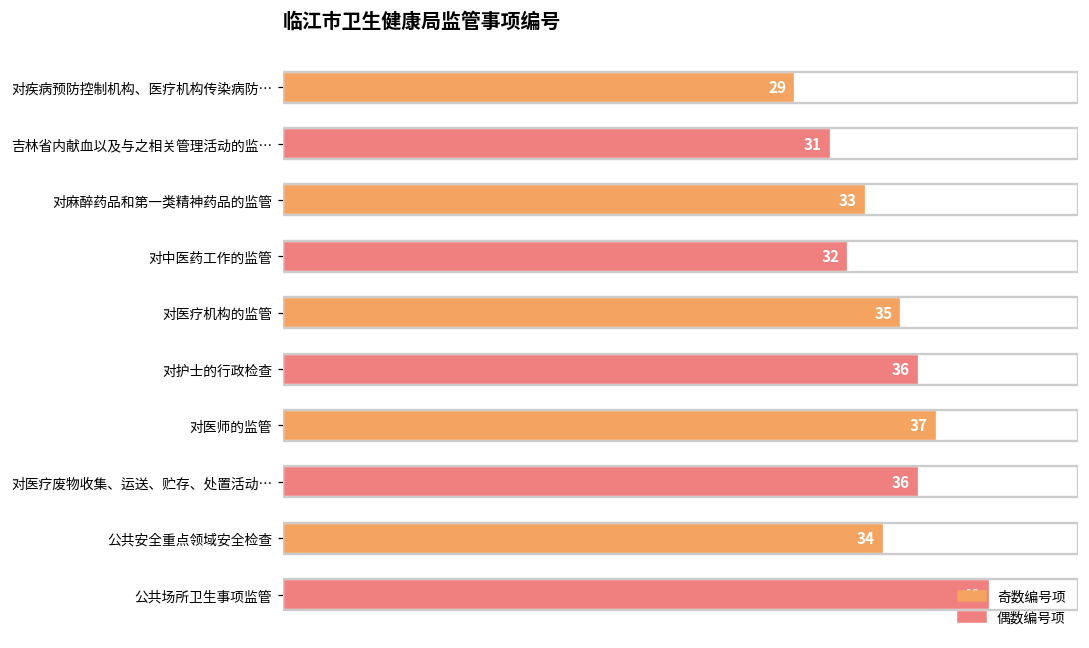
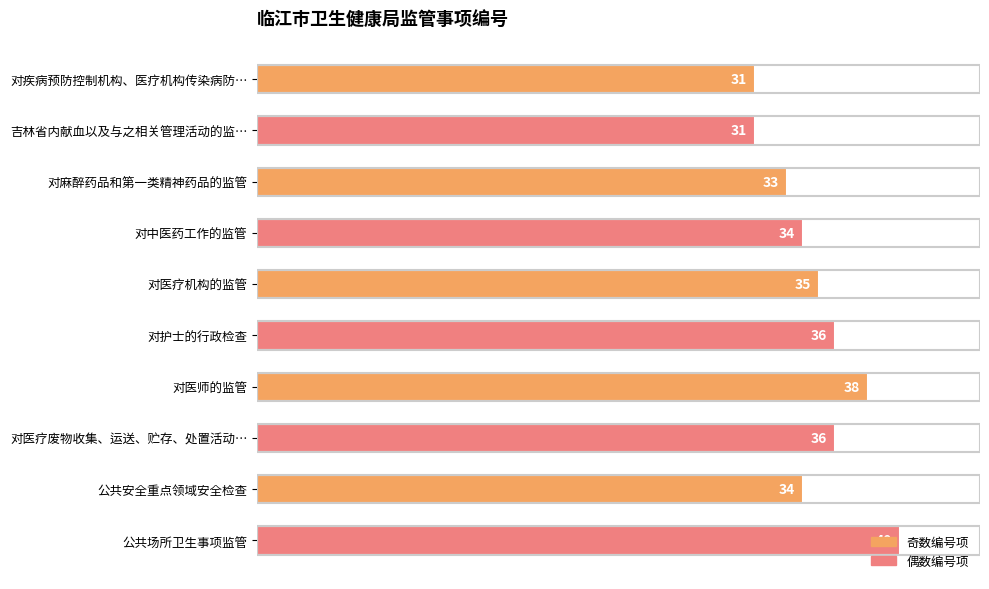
  {
-   "对疾病预防控制机构、医疗机构传染病防…": 29,
+   "对疾病预防控制机构、医疗机构传染病防…": 31,
    "吉林省内献血以及与之相关管理活动的监…": 31,
    "对麻醉药品和第一类精神药品的监管": 33,
-   "对中医药工作的监管": 32,
+   "对中医药工作的监管": 34,
    "对医疗机构的监管": 35,
    "对护士的行政检查": 36,
-   "对医师的监管": 37,
+   "对医师的监管": 38,
    "对医疗废物收集、运送、贮存、处置活动…": 36,
    "公共安全重点领域安全检查": 34,
    "公共场所卫生事项监管": 40
  }
